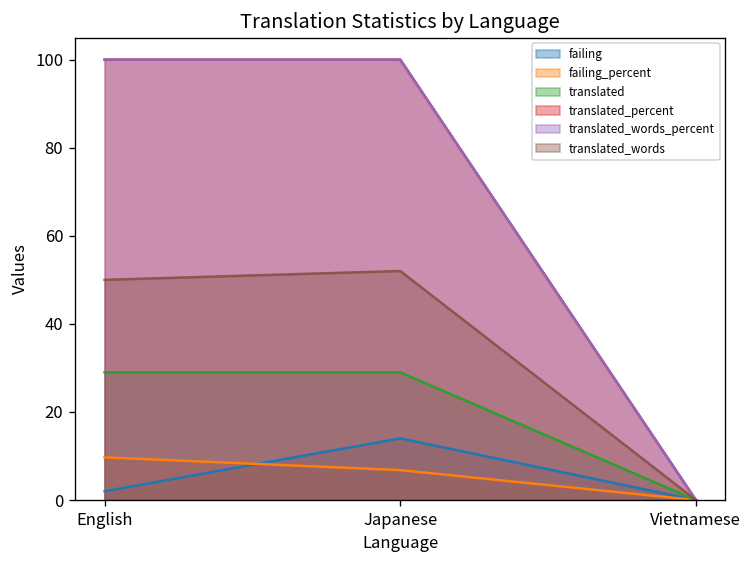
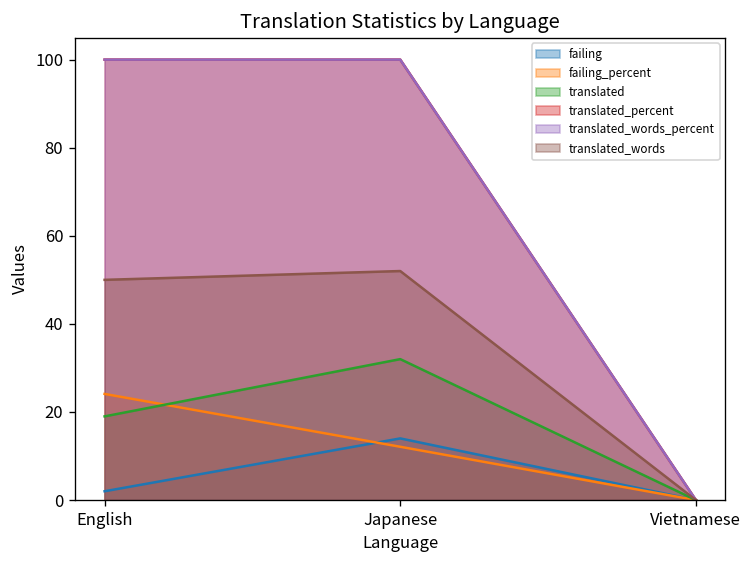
  {
    "failing": {
      "English": 2,
      "Japanese": 14
    },
    "failing_percent": {
-     "English": 10,
-     "Japanese": 7
+     "English": 24,
+     "Japanese": 12
    },
    "translated": {
-     "English": 29,
-     "Japanese": 29
+     "English": 19,
+     "Japanese": 32
    },
    "translated_words_percent": {
      "English": 100,
      "Japanese": 100
    },
    "translated_words": {
      "English": 50,
      "Japanese": 52
    }
  }
